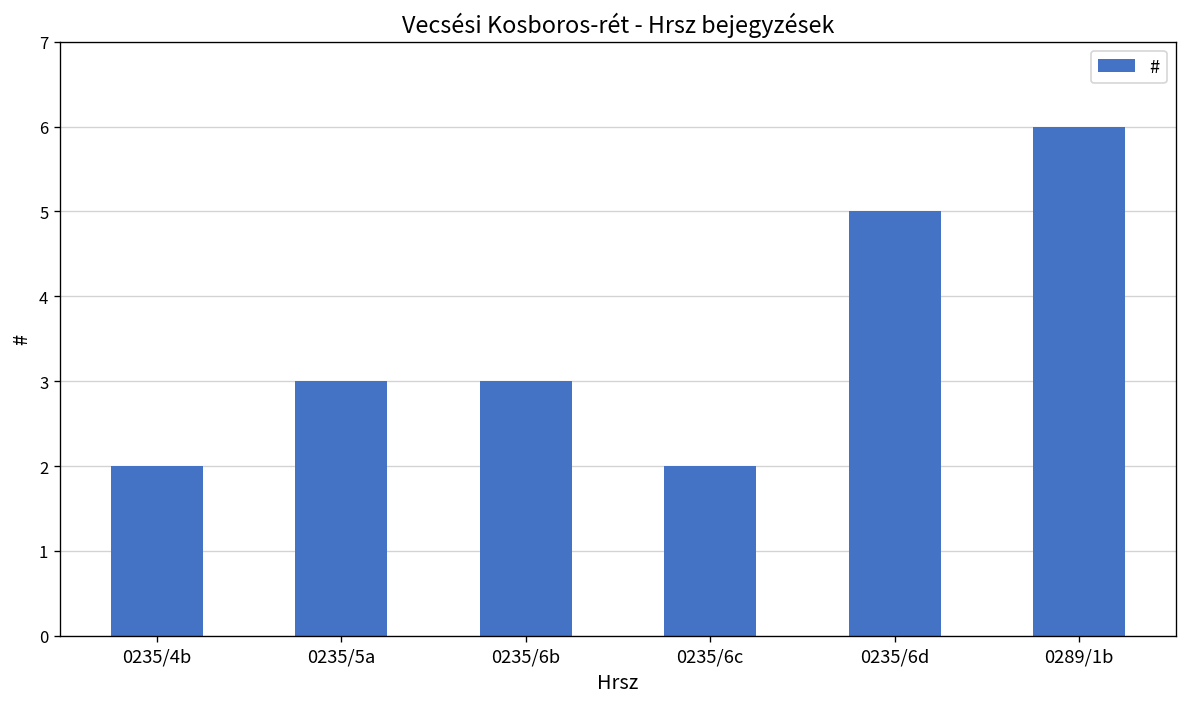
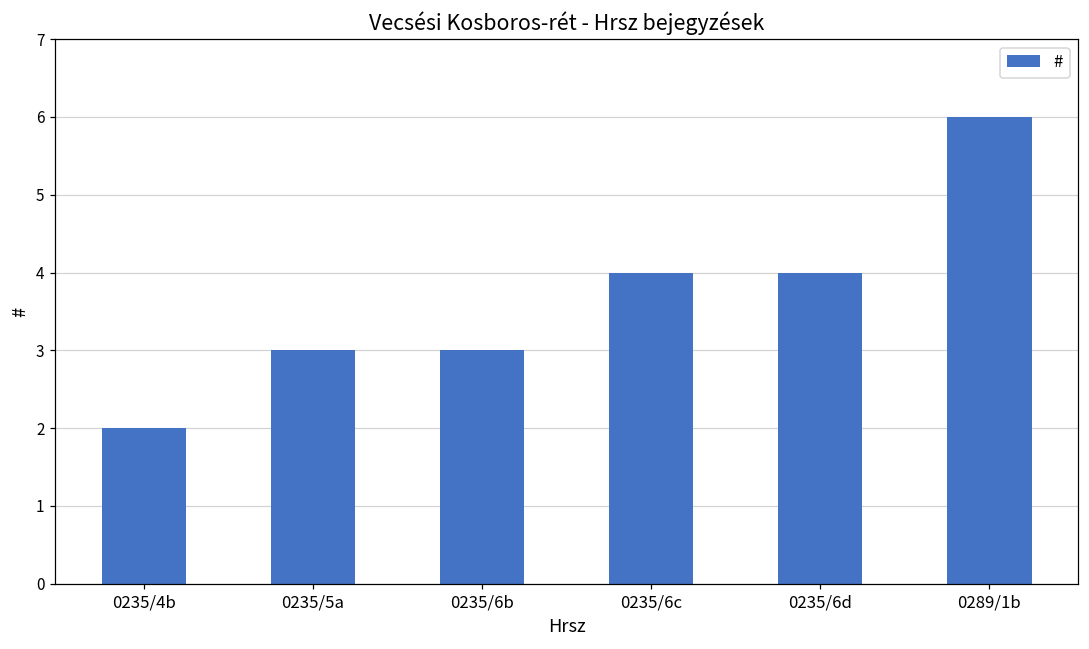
  {
    "0235/4b": 2,
    "0235/5a": 3,
    "0235/6b": 3,
-   "0235/6c": 2,
-   "0235/6d": 5,
+   "0235/6c": 4,
+   "0235/6d": 4,
    "0289/1b": 6
  }
